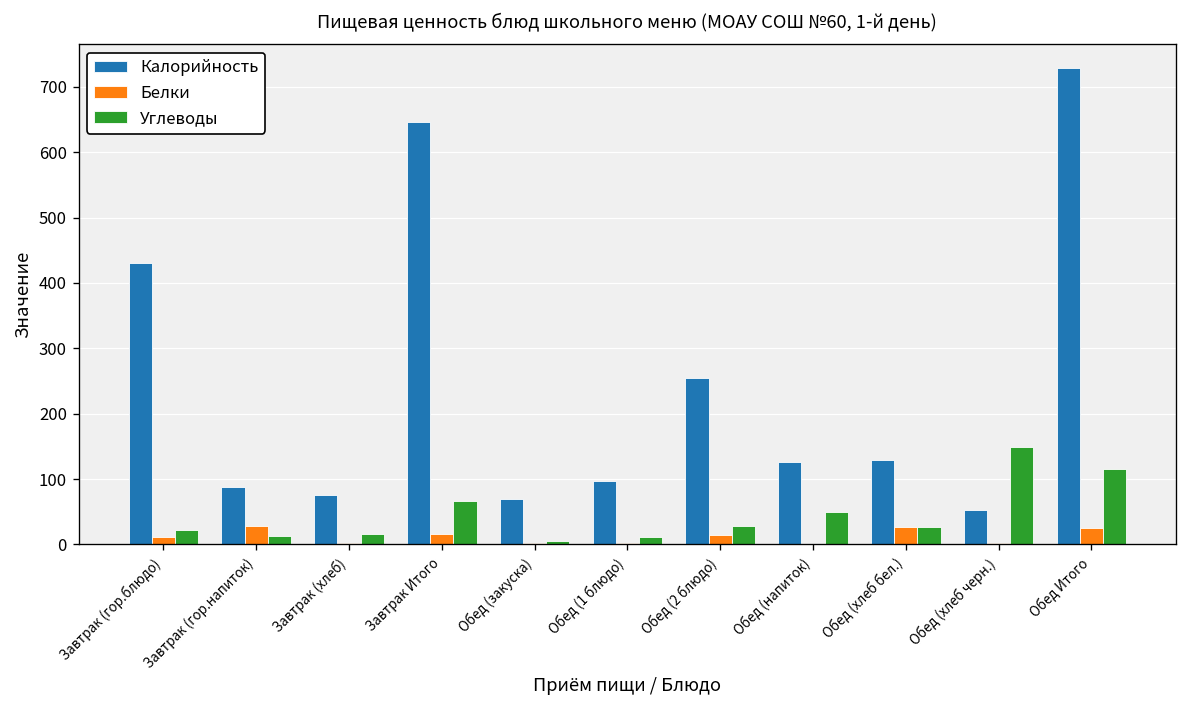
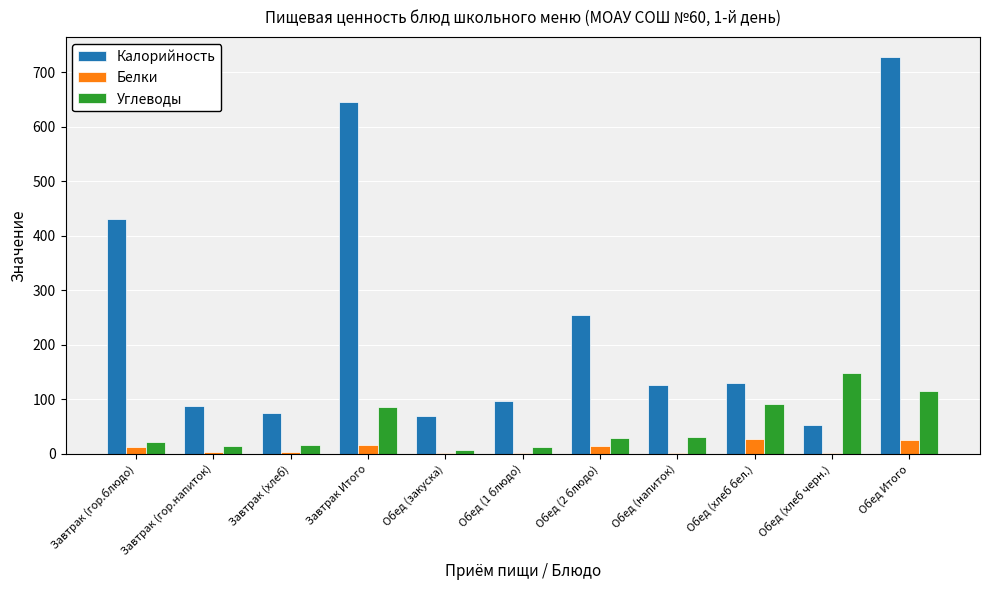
  {
    "Калорийность": {
      "Завтрак (гор.блюдо)": 430,
      "Завтрак (гор.напиток)": 90,
      "Завтрак (хлеб)": 80,
      "Завтрак Итого": 650,
      "Обед (закуска)": 70,
      "Обед (1 блюдо)": 100,
      "Обед (2 блюдо)": 260,
      "Обед (напиток)": 130,
      "Обед (хлеб бел.)": 130,
      "Обед (хлеб черн.)": 50,
      "Обед Итого": 730
    },
    "Белки": {
      "Завтрак (гор.блюдо)": 10,
-     "Завтрак (гор.напиток)": 30,
+     "Завтрак (гор.напиток)": 0,
      "Завтрак Итого": 20,
      "Обед (2 блюдо)": 10,
      "Обед (хлеб бел.)": 30,
      "Обед Итого": 30
    },
    "Углеводы": {
      "Завтрак (гор.блюдо)": 20,
      "Завтрак (гор.напиток)": 10,
      "Завтрак (хлеб)": 20,
-     "Завтрак Итого": 70,
+     "Завтрак Итого": 90,
      "Обед (закуска)": 10,
      "Обед (1 блюдо)": 10,
      "Обед (2 блюдо)": 30,
-     "Обед (напиток)": 50,
-     "Обед (хлеб бел.)": 30,
+     "Обед (напиток)": 30,
+     "Обед (хлеб бел.)": 90,
      "Обед (хлеб черн.)": 150,
      "Обед Итого": 110
    }
  }
